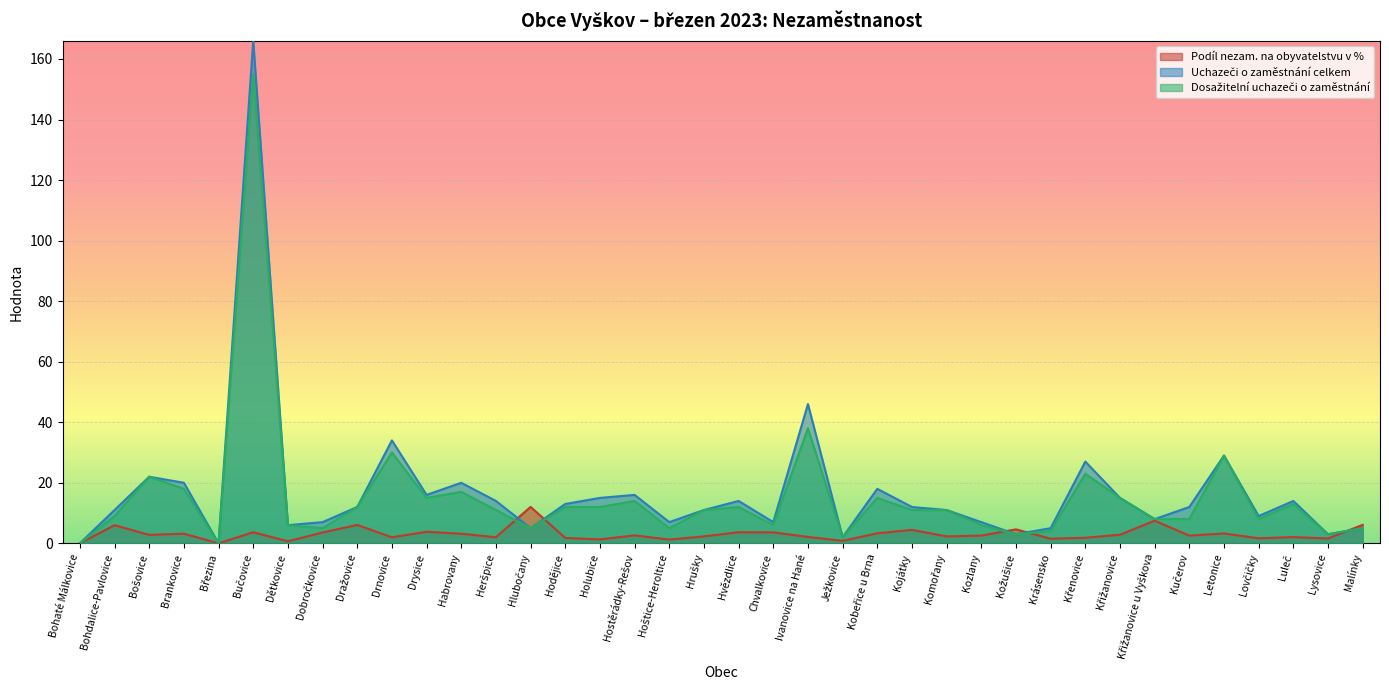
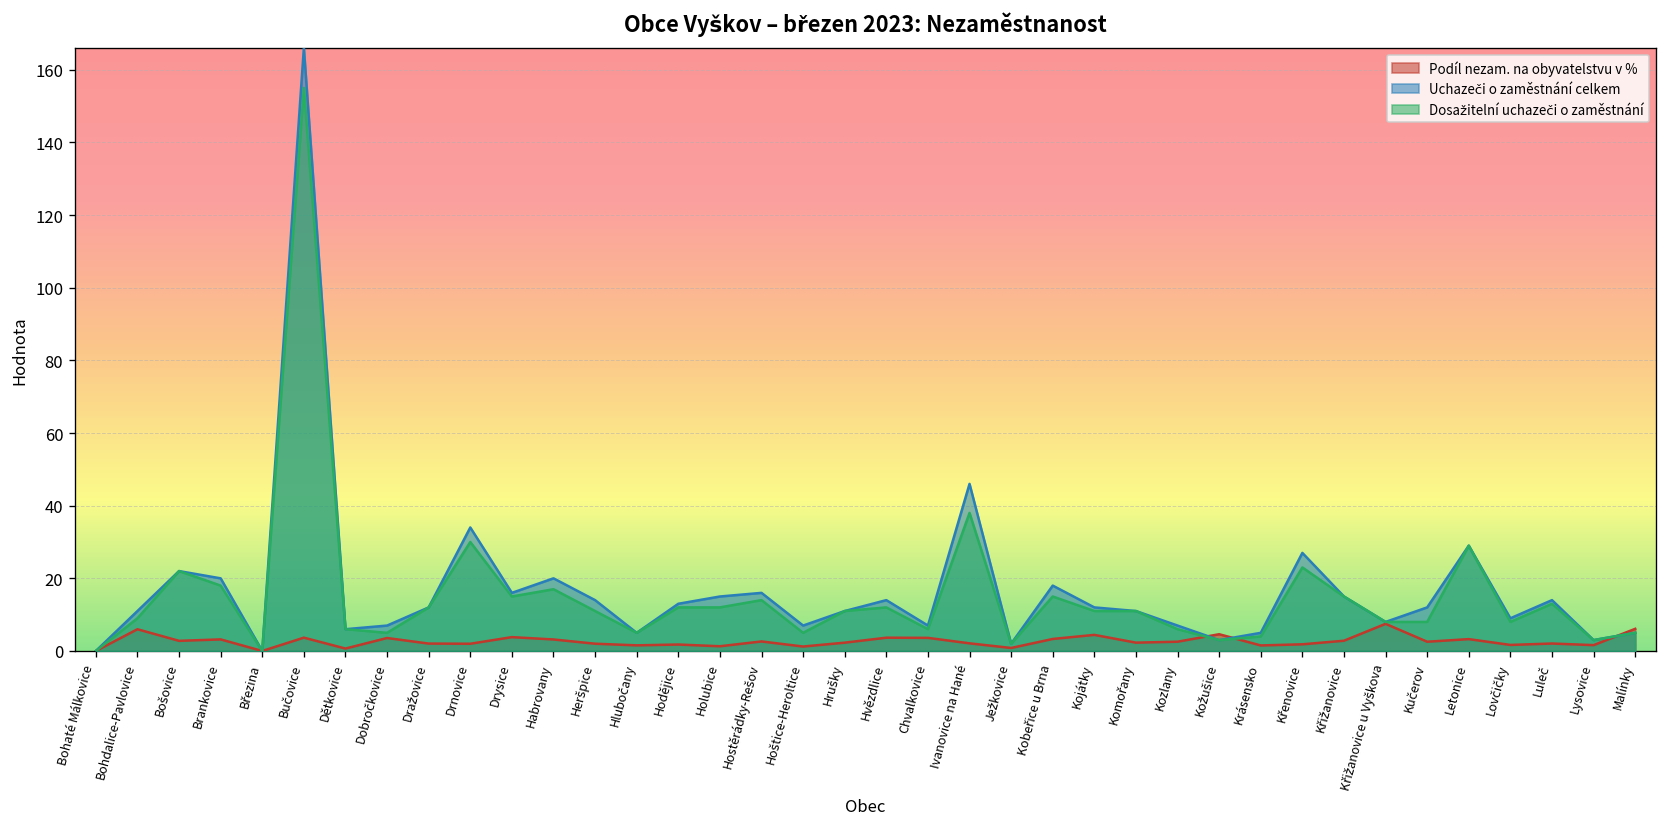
  {
    "Podíl nezam. na obyvatelstvu v %": {
      "Bohdalice-Pavlovice": 6,
      "Bošovice": 3,
      "Brankovice": 3,
      "Bučovice": 4,
      "Dětkovice": 1,
      "Dobročkovice": 4,
-     "Dražovice": 6,
+     "Dražovice": 2,
      "Drnovice": 2,
      "Drysice": 4,
      "Habrovany": 3,
      "Heršpice": 2,
-     "Hlubočany": 12,
+     "Hlubočany": 2,
      "Hodějice": 2,
      "Holubice": 1,
      "Hostěrádky-Rešov": 3,
      "Hoštice-Heroltice": 1,
      "Hrušky": 2,
      "Hvězdlice": 4,
      "Chvalkovice": 4,
      "Ivanovice na Hané": 2,
      "Ježkovice": 1,
      "Kobeřice u Brna": 3,
      "Kojátky": 4,
      "Komořany": 2,
      "Kozlany": 3,
      "Kožušice": 5,
      "Krásensko": 2,
      "Křenovice": 2,
      "Křižanovice": 3,
      "Kučerov": 3,
      "Letonice": 3,
      "Lovčičky": 2,
      "Luleč": 2,
      "Lysovice": 2,
      "Malínky": 6
    },
    "Uchazeči o zaměstnání celkem": {
      "Bohdalice-Pavlovice": 11,
      "Brankovice": 20,
      "Bučovice": 166,
      "Dobročkovice": 7,
      "Drnovice": 34,
      "Drysice": 16,
      "Habrovany": 20,
      "Heršpice": 14,
      "Hodějice": 13,
      "Holubice": 15,
      "Hostěrádky-Rešov": 16,
      "Hoštice-Heroltice": 7,
      "Hvězdlice": 14,
      "Chvalkovice": 7,
      "Ivanovice na Hané": 46,
      "Kobeřice u Brna": 18,
      "Kojátky": 12,
      "Kozlany": 7,
      "Krásensko": 5,
      "Křenovice": 27,
      "Kučerov": 12,
      "Lovčičky": 9,
      "Luleč": 14
    },
    "Dosažitelní uchazeči o zaměstnání": {
      "Bohdalice-Pavlovice": 9,
      "Brankovice": 18,
      "Bučovice": 155,
      "Dobročkovice": 5,
      "Drnovice": 30,
      "Drysice": 15,
      "Habrovany": 17,
      "Heršpice": 11,
      "Hodějice": 12,
      "Holubice": 12,
      "Hostěrádky-Rešov": 14,
      "Hoštice-Heroltice": 5,
      "Hvězdlice": 12,
      "Chvalkovice": 6,
      "Ivanovice na Hané": 38,
      "Kobeřice u Brna": 15,
      "Kojátky": 11,
      "Kozlany": 6,
      "Krásensko": 4,
      "Křenovice": 23,
      "Kučerov": 8,
      "Lovčičky": 8,
      "Luleč": 13
    }
  }
